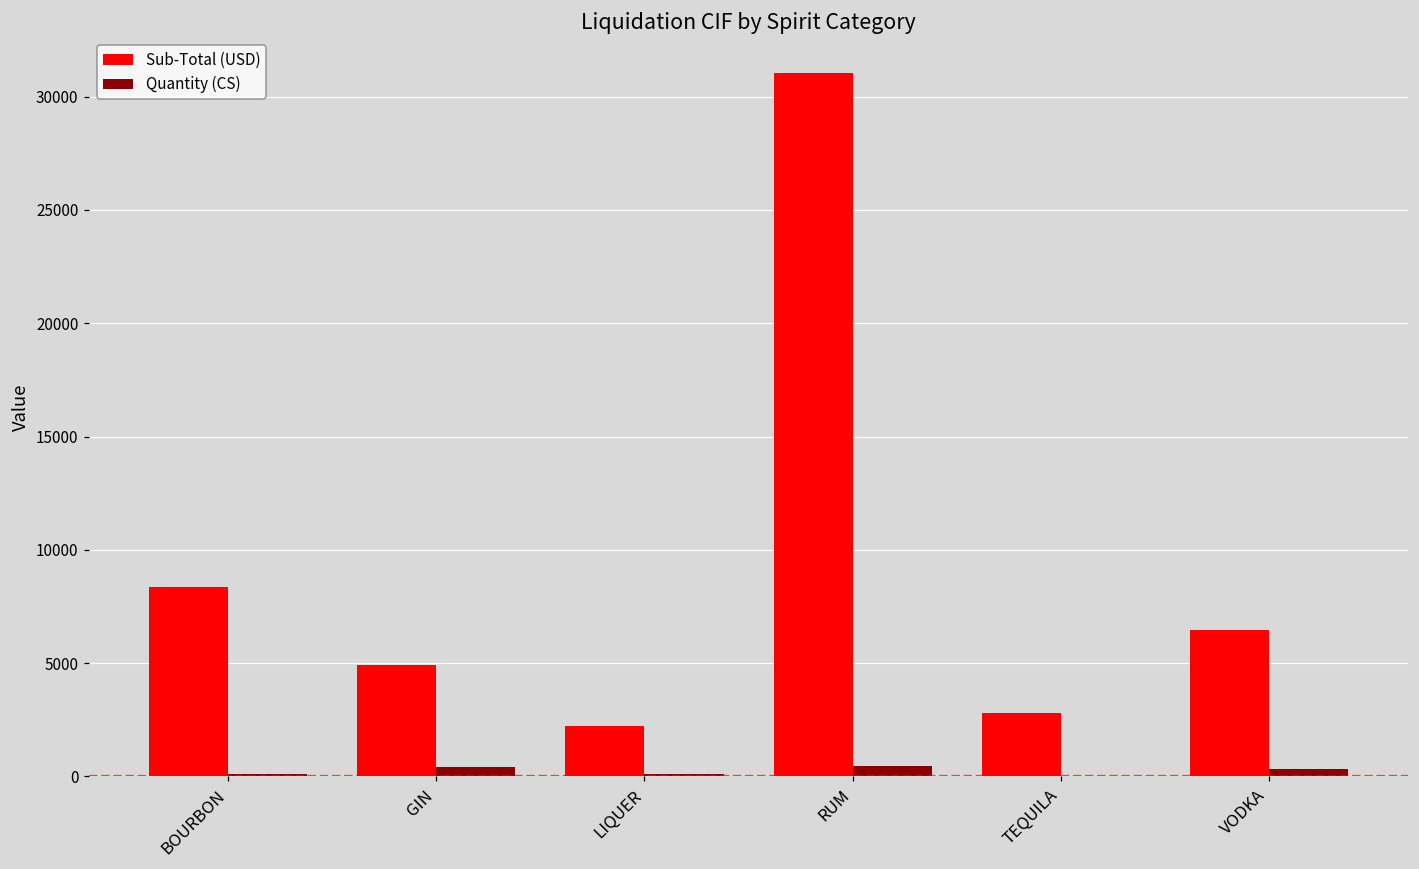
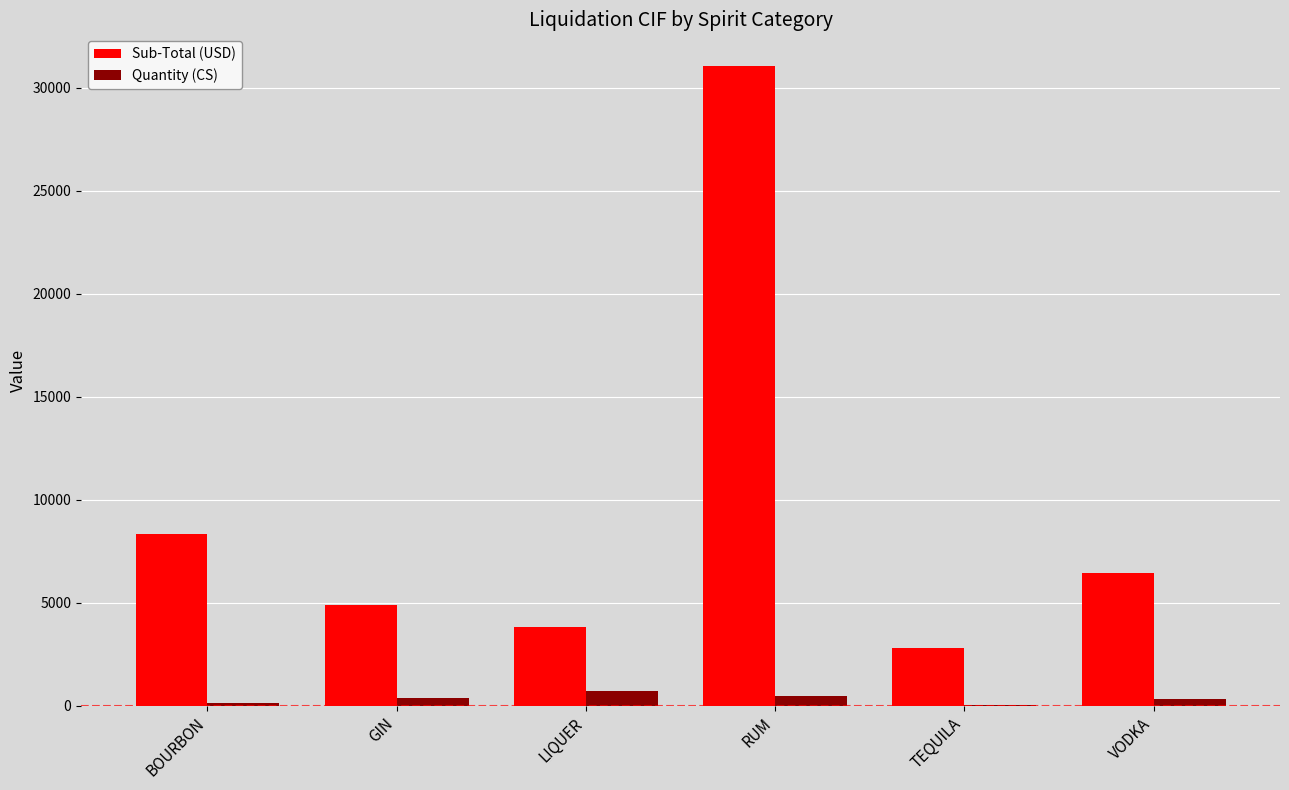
  {
    "Sub-Total (USD)": {
      "BOURBON": 8300,
      "GIN": 4900,
-     "LIQUER": 2200,
+     "LIQUER": 3900,
      "RUM": 31000,
      "TEQUILA": 2800,
      "VODKA": 6500
    },
    "Quantity (CS)": {
      "BOURBON": 100,
      "GIN": 400,
-     "LIQUER": 100,
+     "LIQUER": 700,
      "RUM": 500,
      "VODKA": 300
    }
  }
